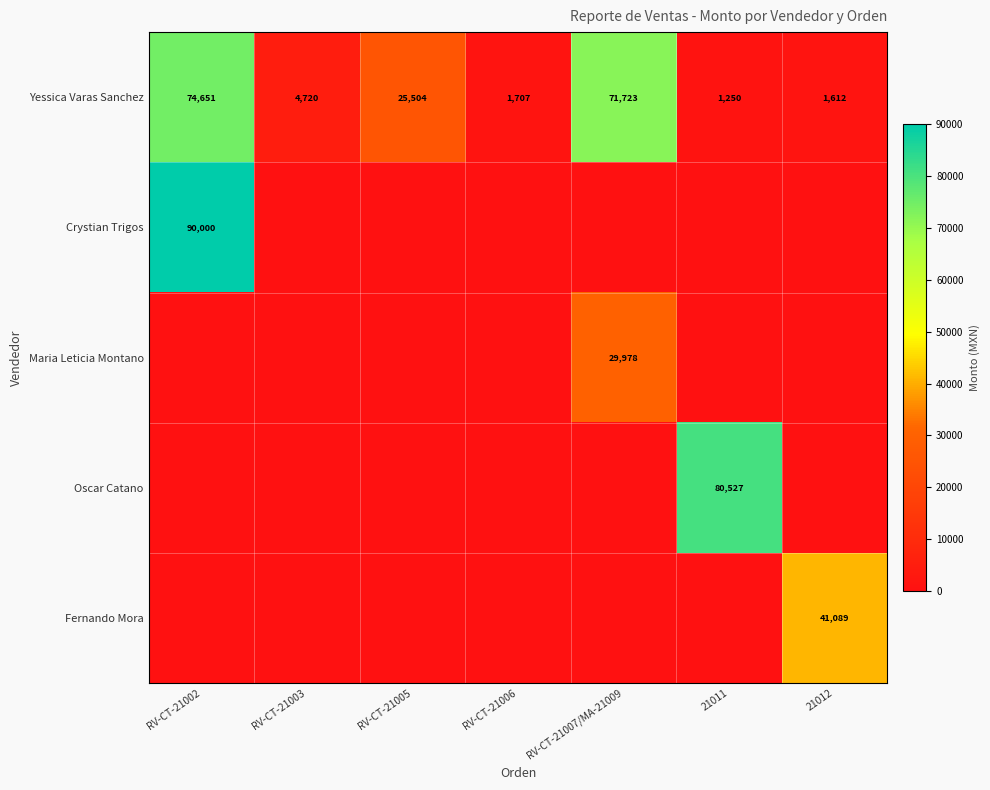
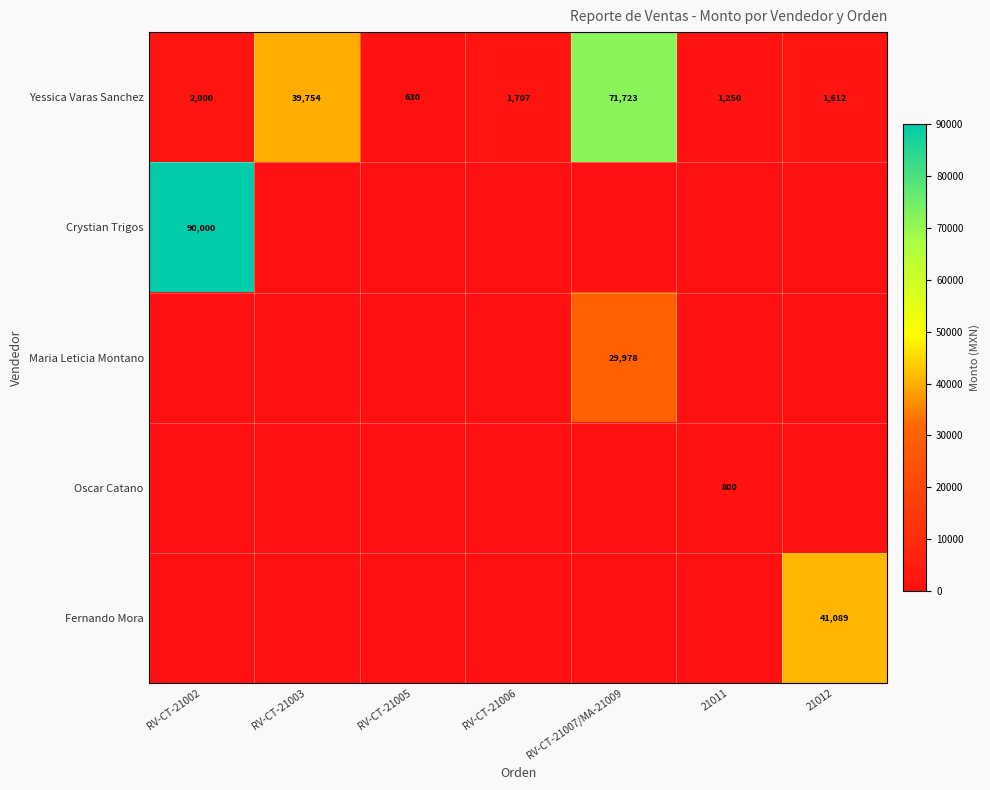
  {
    "Yessica Varas Sanchez": {
-     "RV-CT-21002": "74,651",
-     "RV-CT-21003": "4,720",
-     "RV-CT-21005": "25,504",
+     "RV-CT-21002": "2,000",
+     "RV-CT-21003": "39,754",
+     "RV-CT-21005": "630",
      "RV-CT-21006": "1,707",
      "RV-CT-21007/MA-21009": "71,723",
      "21011": "1,250",
      "21012": "1,612"
    },
    "Crystian Trigos": {
      "RV-CT-21002": "90,000"
    },
    "Maria Leticia Montano": {
      "RV-CT-21007/MA-21009": "29,978"
    },
    "Oscar Catano": {
-     "21011": "80,527"
+     "21011": "800"
    },
    "Fernando Mora": {
      "21012": "41,089"
    }
  }
